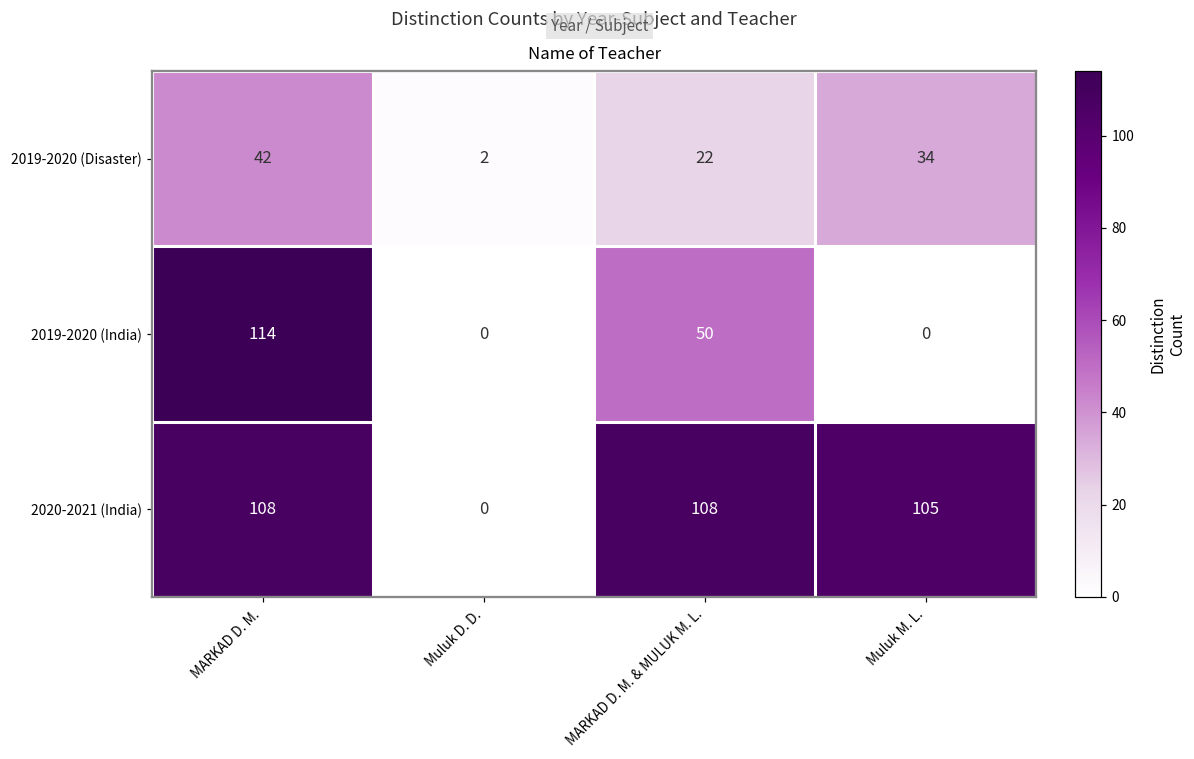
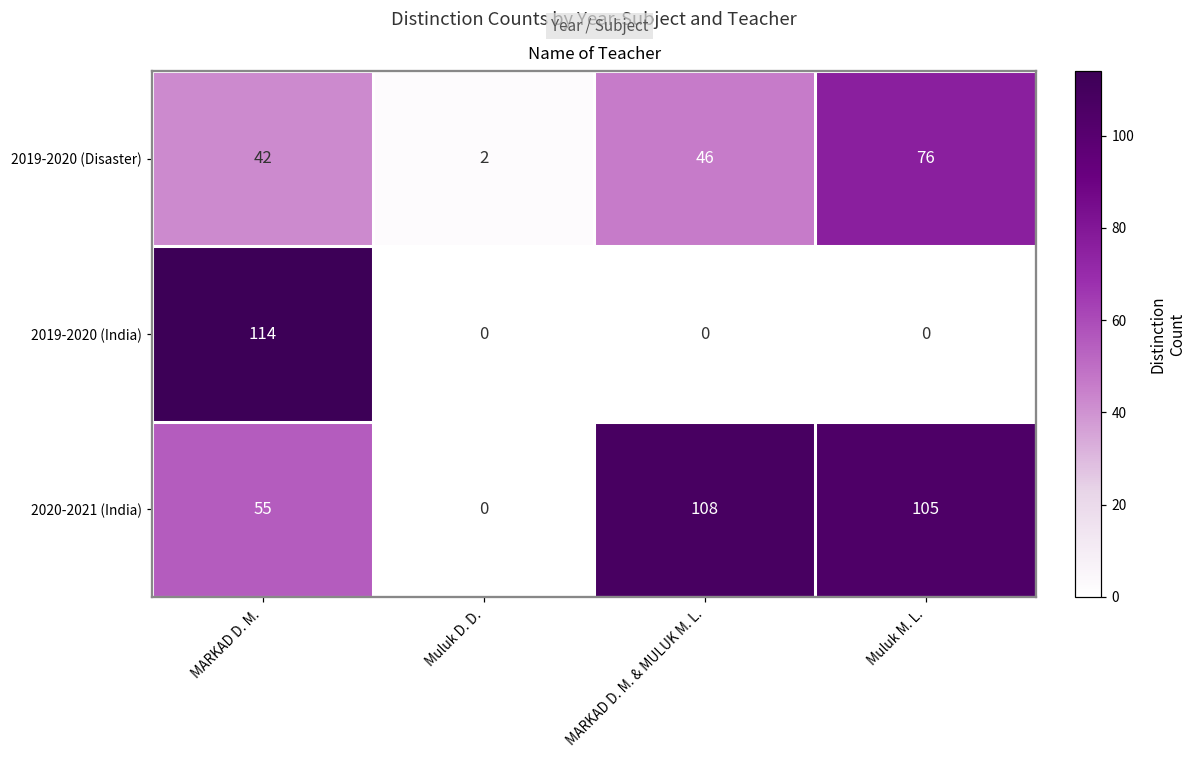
  {
    "2019-2020 (Disaster)": {
      "MARKAD D. M.": 42,
      "Muluk D. D.": 2,
-     "MARKAD D. M. & MULUK M. L.": 22,
-     "Muluk M. L.": 34
+     "MARKAD D. M. & MULUK M. L.": 46,
+     "Muluk M. L.": 76
    },
    "2019-2020 (India)": {
      "MARKAD D. M.": 114,
      "Muluk D. D.": 0,
-     "MARKAD D. M. & MULUK M. L.": 50,
+     "MARKAD D. M. & MULUK M. L.": 0,
      "Muluk M. L.": 0
    },
    "2020-2021 (India)": {
-     "MARKAD D. M.": 108,
+     "MARKAD D. M.": 55,
      "Muluk D. D.": 0,
      "MARKAD D. M. & MULUK M. L.": 108,
      "Muluk M. L.": 105
    }
  }
